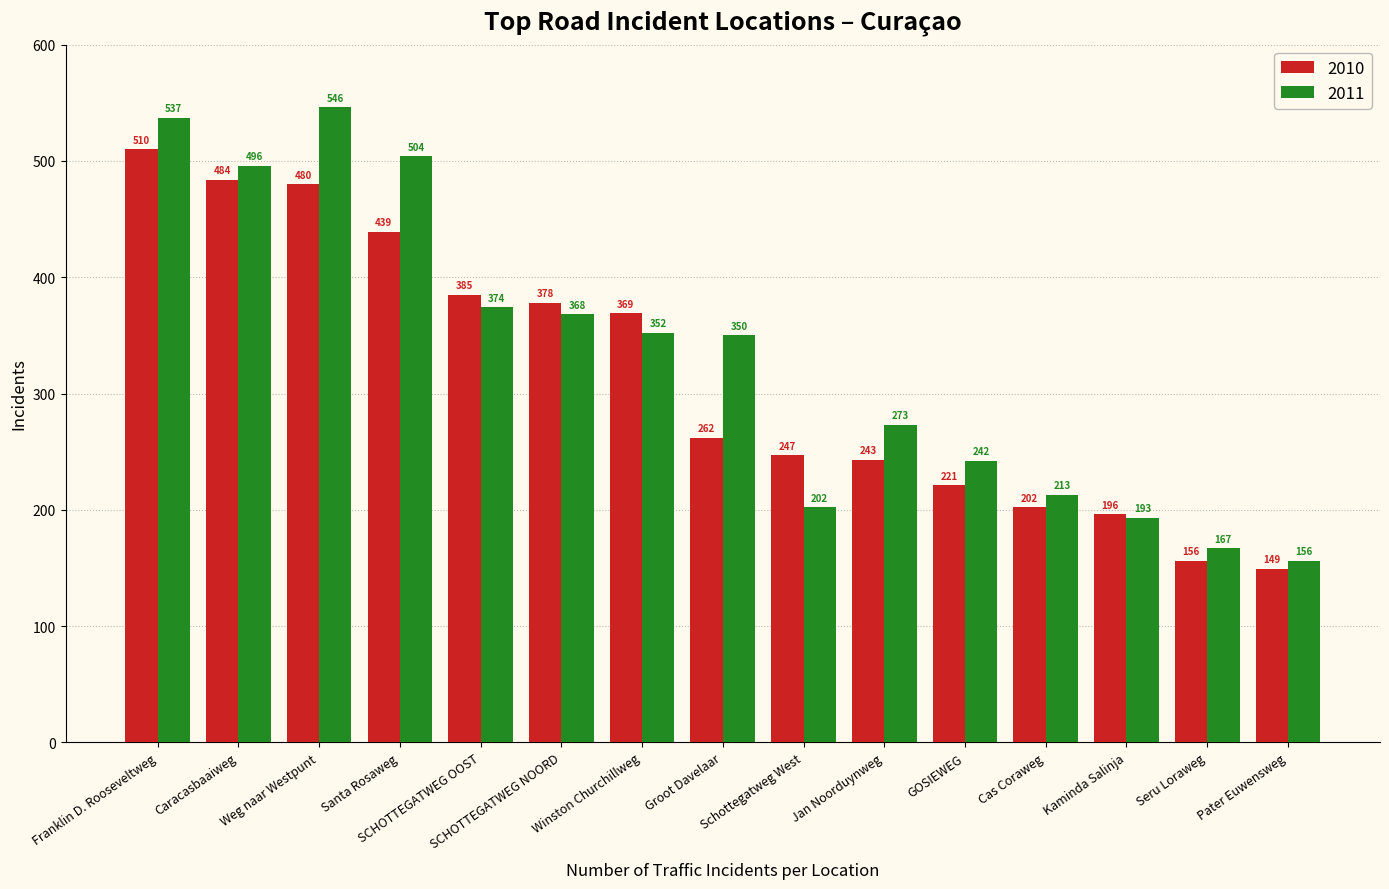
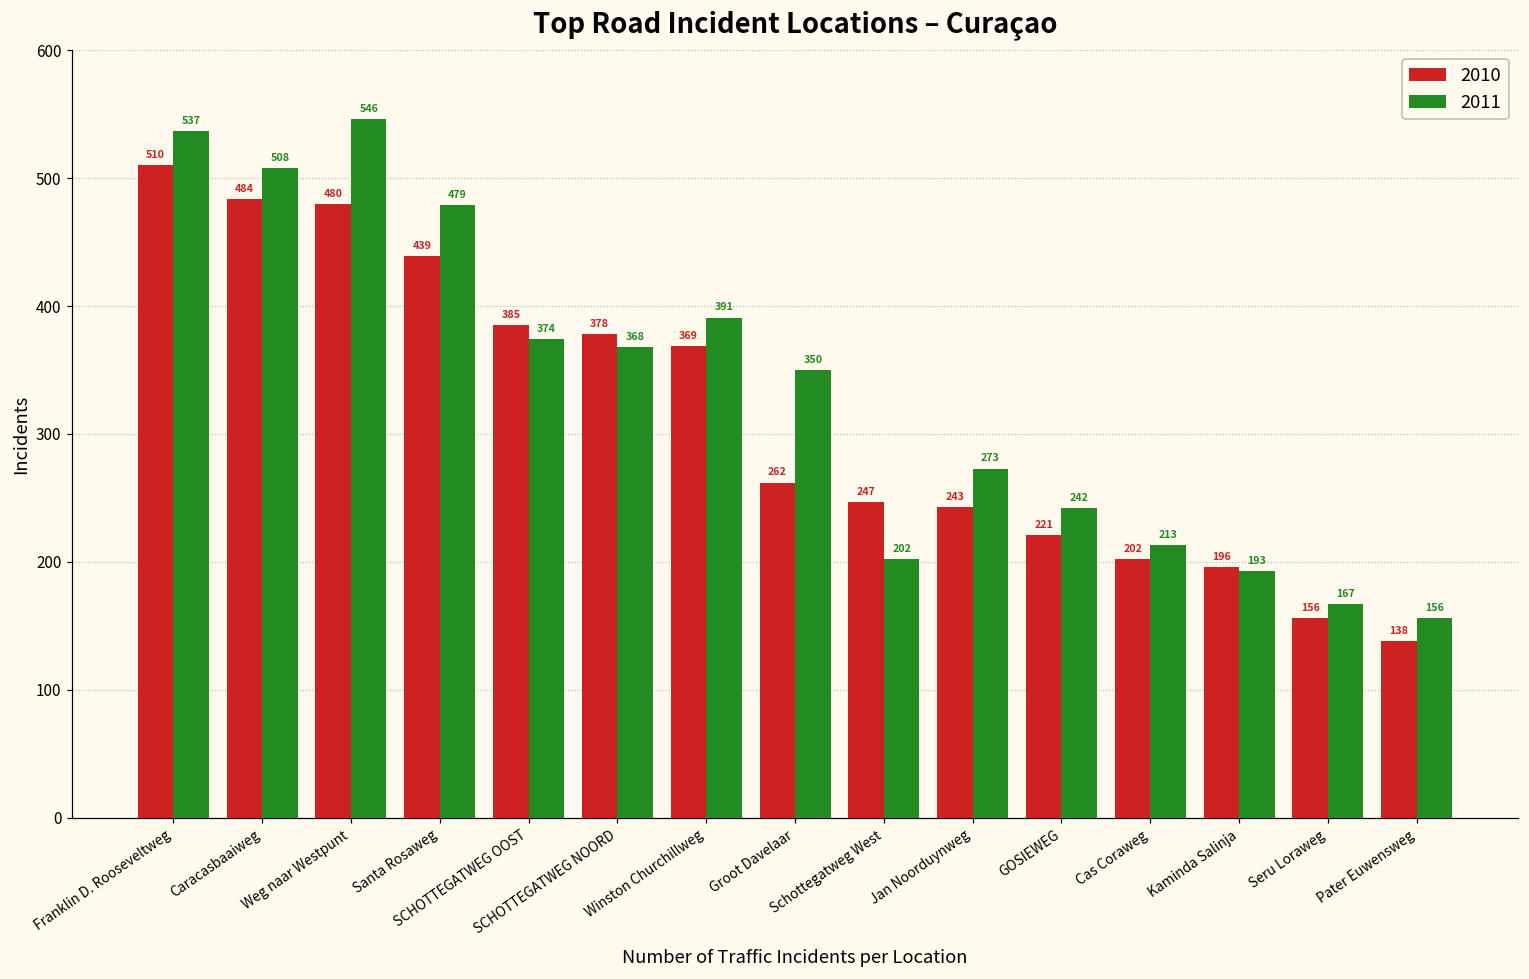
  {
    "2010": {
      "Franklin D. Rooseveltweg": 510,
      "Caracasbaaiweg": 484,
      "Weg naar Westpunt": 480,
      "Santa Rosaweg": 439,
      "SCHOTTEGATWEG OOST": 385,
      "SCHOTTEGATWEG NOORD": 378,
      "Winston Churchillweg": 369,
      "Groot Davelaar": 262,
      "Schottegatweg West": 247,
      "Jan Noorduynweg": 243,
      "GOSIEWEG": 221,
      "Cas Coraweg": 202,
      "Kaminda Salinja": 196,
      "Seru Loraweg": 156,
-     "Pater Euwensweg": 149
+     "Pater Euwensweg": 138
    },
    "2011": {
      "Franklin D. Rooseveltweg": 537,
-     "Caracasbaaiweg": 496,
+     "Caracasbaaiweg": 508,
      "Weg naar Westpunt": 546,
-     "Santa Rosaweg": 504,
+     "Santa Rosaweg": 479,
      "SCHOTTEGATWEG OOST": 374,
      "SCHOTTEGATWEG NOORD": 368,
-     "Winston Churchillweg": 352,
+     "Winston Churchillweg": 391,
      "Groot Davelaar": 350,
      "Schottegatweg West": 202,
      "Jan Noorduynweg": 273,
      "GOSIEWEG": 242,
      "Cas Coraweg": 213,
      "Kaminda Salinja": 193,
      "Seru Loraweg": 167,
      "Pater Euwensweg": 156
    }
  }
